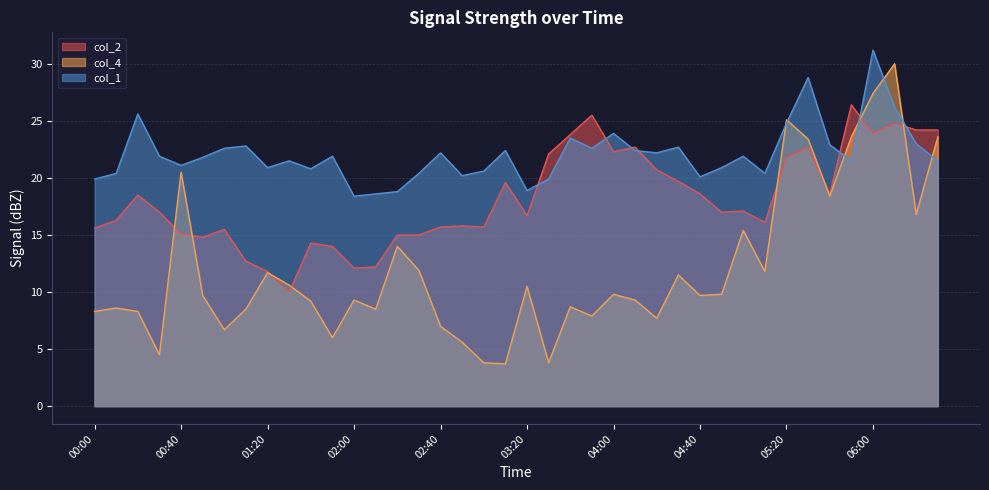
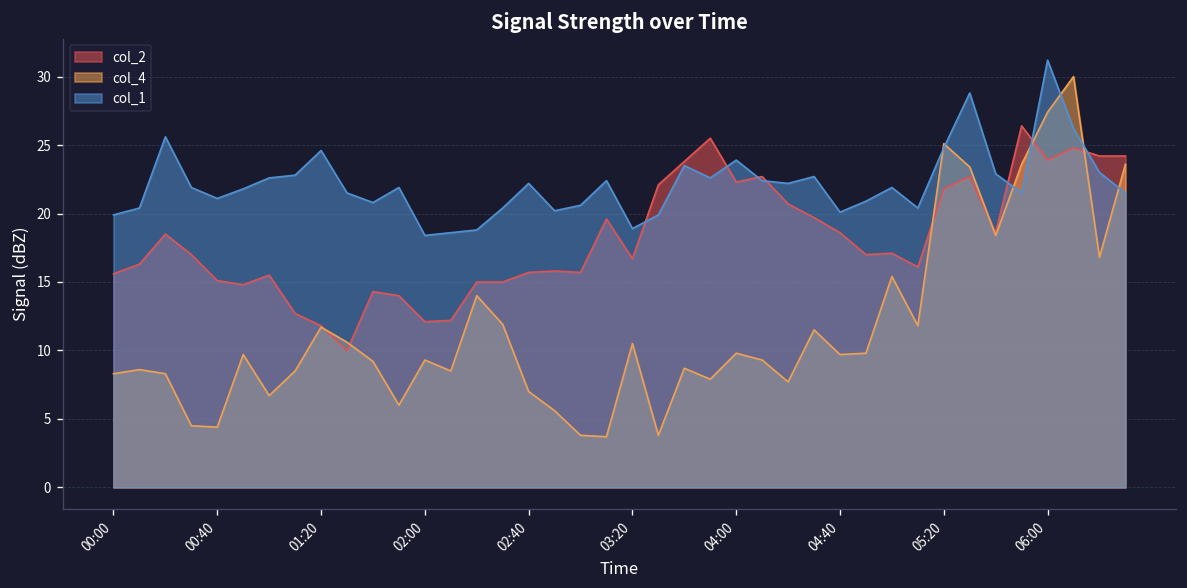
  {
    "col_2": {
      "00:00": 15.6,
      "00:40": 15.1,
      "02:00": 12.1,
      "02:40": 15.7,
      "03:20": 16.7,
      "04:00": 22.3,
      "04:40": 18.6,
      "05:20": 21.8,
      "06:00": 23.9
    },
    "col_4": {
      "00:00": 8.3,
-     "00:40": 20.5,
+     "00:40": 4.4,
      "02:00": 9.3,
      "02:40": 7.0,
      "03:20": 10.5,
      "04:00": 9.8,
      "04:40": 9.7,
      "05:20": 25.1,
      "06:00": 27.4
    },
    "col_1": {
      "00:00": 19.9,
      "00:40": 21.1,
-     "01:20": 20.9,
+     "01:20": 24.6,
      "02:00": 18.4,
      "02:40": 22.2,
      "03:20": 18.9,
      "04:00": 23.9,
      "04:40": 20.1,
      "05:20": 24.8,
      "06:00": 31.2
    }
  }
